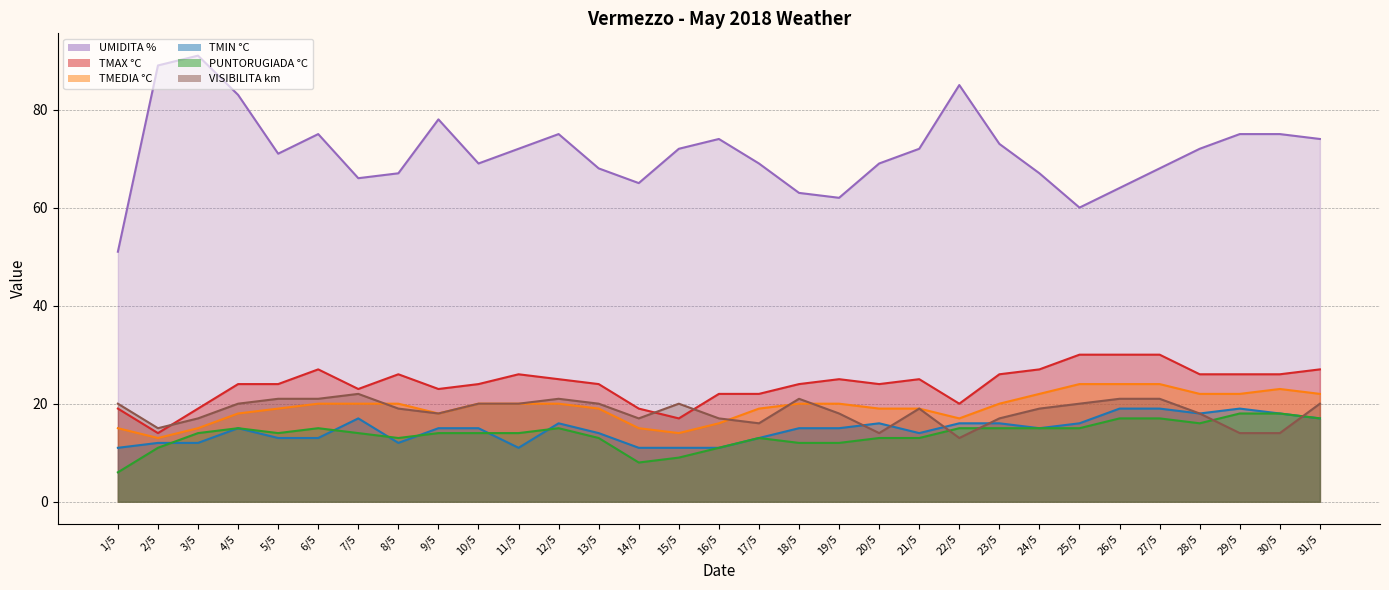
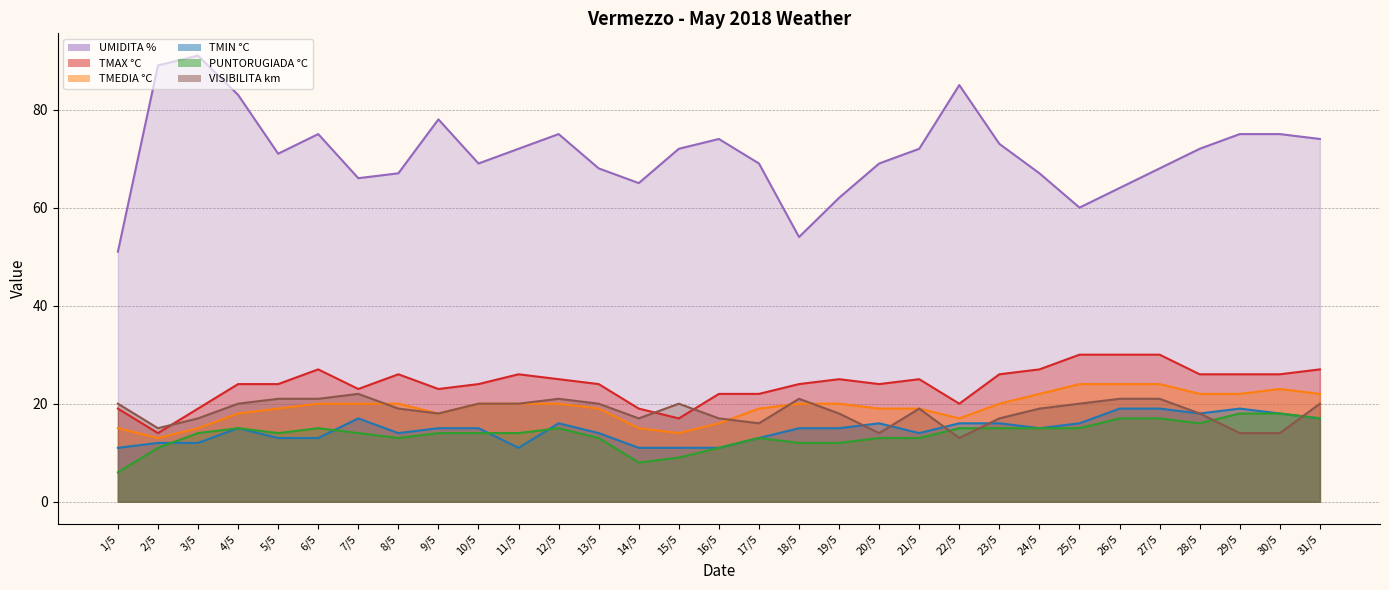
  {
    "UMIDITA %": {
      "1/5": 51,
      "4/5": 83,
      "5/5": 71,
      "6/5": 75,
      "7/5": 66,
      "8/5": 67,
      "9/5": 78,
      "10/5": 69,
      "11/5": 72,
      "12/5": 75,
      "13/5": 68,
      "14/5": 65,
      "15/5": 72,
      "16/5": 74,
      "17/5": 69,
-     "18/5": 63,
+     "18/5": 54,
      "19/5": 62,
      "20/5": 69,
      "21/5": 72,
      "22/5": 85,
      "23/5": 73,
      "24/5": 67,
      "25/5": 60,
      "26/5": 64,
      "27/5": 68,
      "28/5": 72,
      "29/5": 75,
      "30/5": 75,
      "31/5": 74
    },
    "TMIN °C": {
      "1/5": 11,
      "2/5": 12,
      "3/5": 12,
      "5/5": 13,
      "6/5": 13,
      "7/5": 17,
-     "8/5": 12,
+     "8/5": 14,
      "9/5": 15,
      "10/5": 15,
      "11/5": 11,
      "12/5": 16,
      "13/5": 14,
      "14/5": 11,
      "15/5": 11,
      "18/5": 15,
      "19/5": 15,
      "20/5": 16,
      "21/5": 14,
      "22/5": 16,
      "23/5": 16,
      "25/5": 16,
      "26/5": 19,
      "27/5": 19,
      "29/5": 19
    },
    "PUNTORUGIADA °C": {
      "1/5": 6,
      "2/5": 11,
      "3/5": 14,
      "5/5": 14,
      "6/5": 15,
      "7/5": 14,
      "8/5": 13,
      "9/5": 14,
      "10/5": 14,
      "11/5": 14,
      "12/5": 15,
      "13/5": 13,
      "14/5": 8,
      "15/5": 9,
      "18/5": 12,
      "19/5": 12,
      "20/5": 13,
      "21/5": 13,
      "22/5": 15,
      "23/5": 15,
      "25/5": 15,
      "26/5": 17,
      "27/5": 17,
      "28/5": 16,
      "29/5": 18
    }
  }
